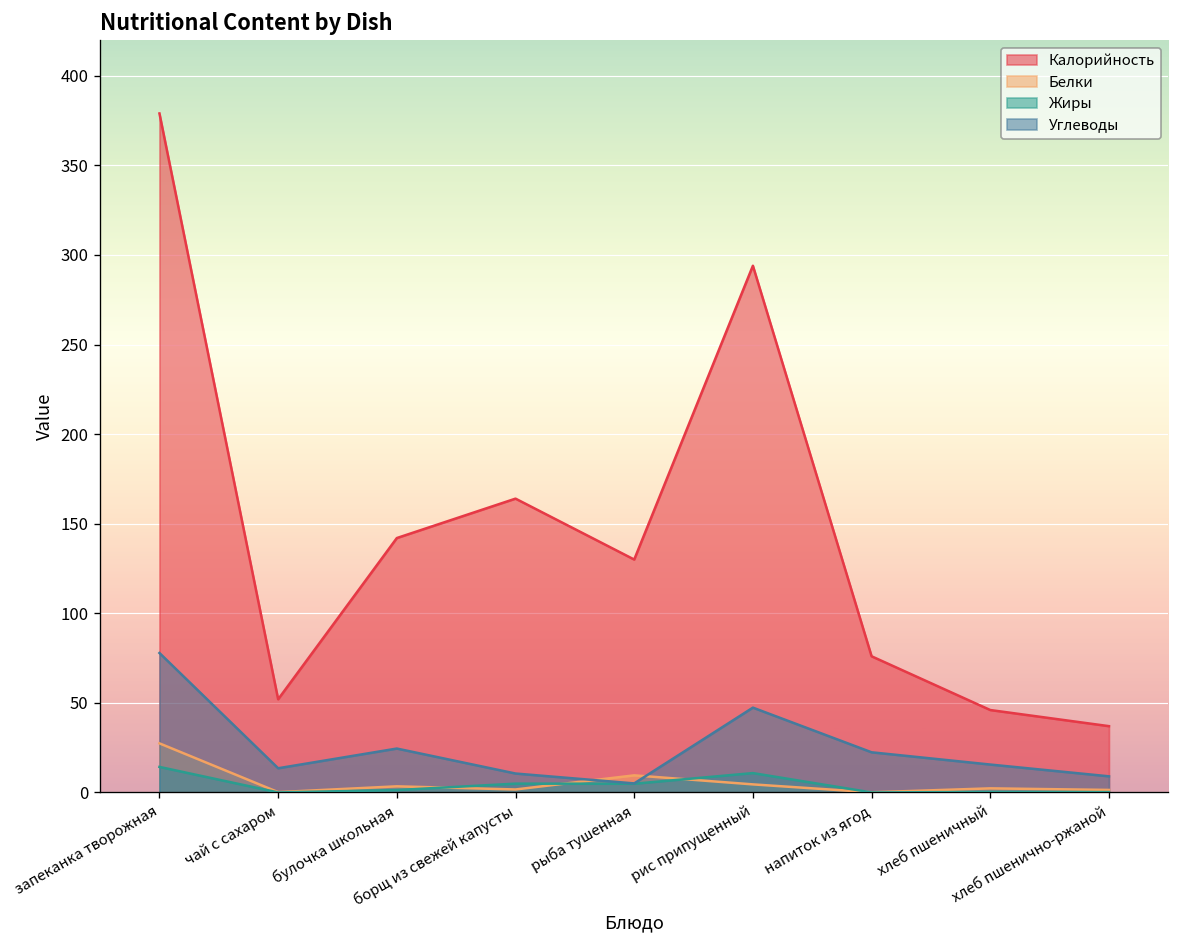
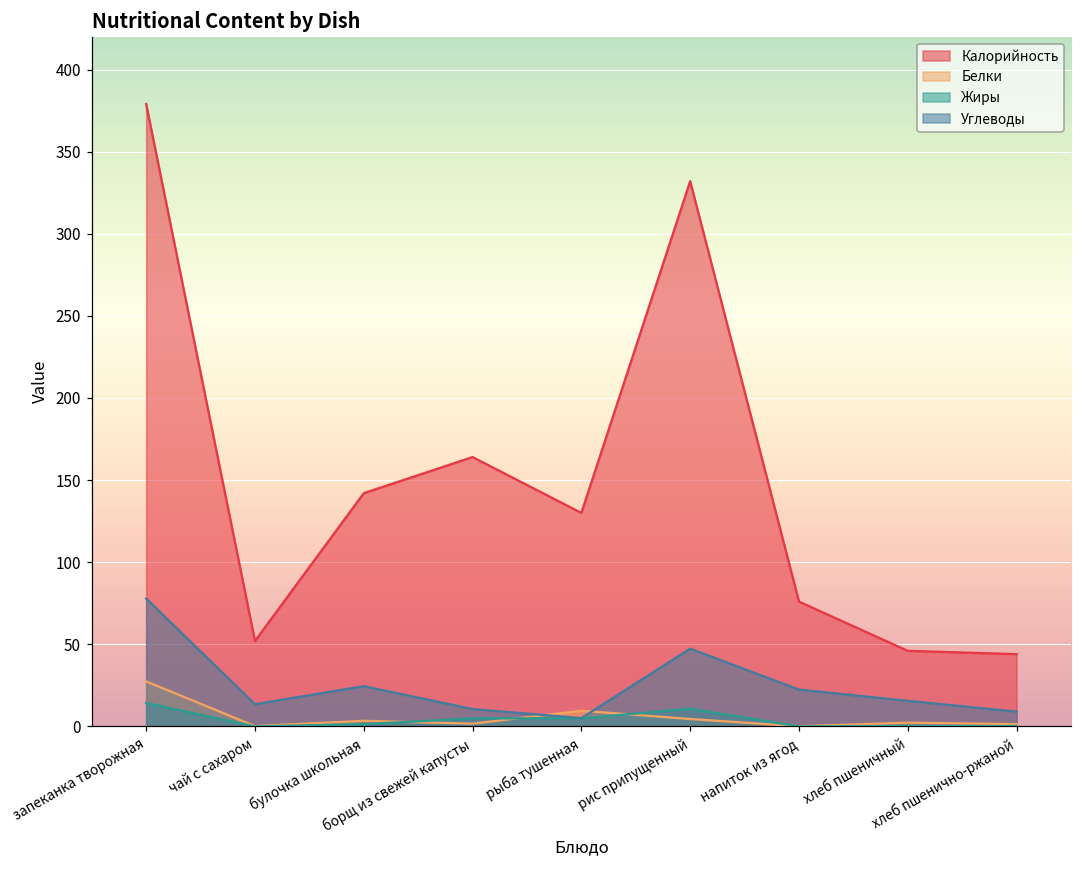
  {
    "Калорийность": {
      "запеканка творожная": 379,
      "чай с сахаром": 52,
      "булочка школьная": 142,
      "борщ из свежей капусты": 164,
      "рыба тушенная": 130,
-     "рис припущенный": 294,
+     "рис припущенный": 332,
      "напиток из ягод": 76,
      "хлеб пшеничный": 46,
-     "хлеб пшенично-ржаной": 37
+     "хлеб пшенично-ржаной": 44
    },
    "Белки": {
      "запеканка творожная": 27,
      "булочка школьная": 3,
      "борщ из свежей капусты": 2,
      "рыба тушенная": 10,
      "рис припущенный": 5,
      "хлеб пшеничный": 2
    }
  }
